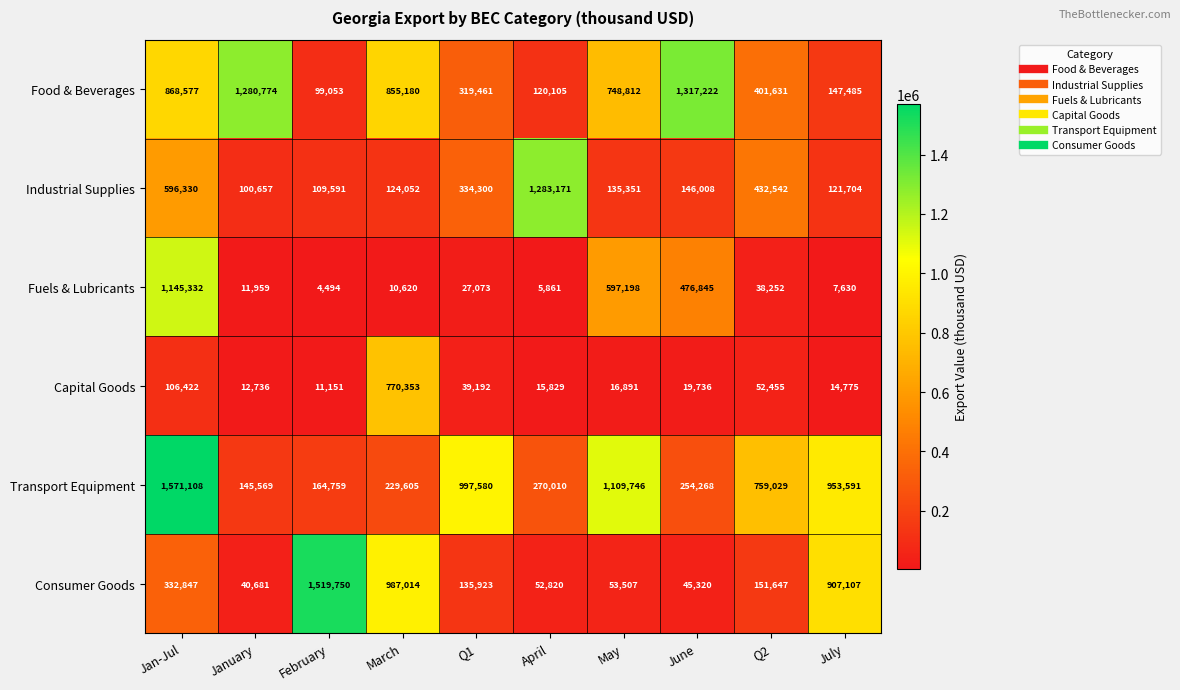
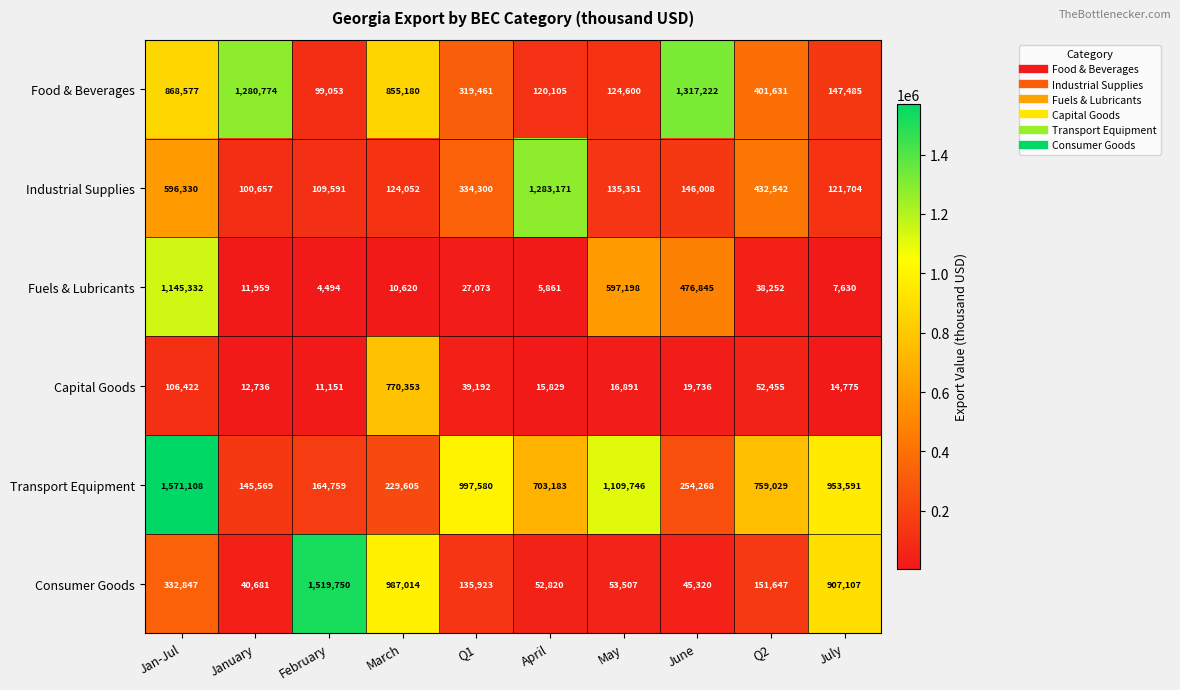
  {
    "Food & Beverages": {
      "Jan-Jul": "868,577",
      "January": "1,280,774",
      "February": "99,053",
      "March": "855,180",
      "Q1": "319,461",
      "April": "120,105",
-     "May": "748,812",
+     "May": "124,600",
      "June": "1,317,222",
      "Q2": "401,631",
      "July": "147,485"
    },
    "Industrial Supplies": {
      "Jan-Jul": "596,330",
      "January": "100,657",
      "February": "109,591",
      "March": "124,052",
      "Q1": "334,300",
      "April": "1,283,171",
      "May": "135,351",
      "June": "146,008",
      "Q2": "432,542",
      "July": "121,704"
    },
    "Fuels & Lubricants": {
      "Jan-Jul": "1,145,332",
      "January": "11,959",
      "February": "4,494",
      "March": "10,620",
      "Q1": "27,073",
      "April": "5,861",
      "May": "597,198",
      "June": "476,845",
      "Q2": "38,252",
      "July": "7,630"
    },
    "Capital Goods": {
      "Jan-Jul": "106,422",
      "January": "12,736",
      "February": "11,151",
      "March": "770,353",
      "Q1": "39,192",
      "April": "15,829",
      "May": "16,891",
      "June": "19,736",
      "Q2": "52,455",
      "July": "14,775"
    },
    "Transport Equipment": {
      "Jan-Jul": "1,571,108",
      "January": "145,569",
      "February": "164,759",
      "March": "229,605",
      "Q1": "997,580",
-     "April": "270,010",
+     "April": "703,183",
      "May": "1,109,746",
      "June": "254,268",
      "Q2": "759,029",
      "July": "953,591"
    },
    "Consumer Goods": {
      "Jan-Jul": "332,847",
      "January": "40,681",
      "February": "1,519,750",
      "March": "987,014",
      "Q1": "135,923",
      "April": "52,820",
      "May": "53,507",
      "June": "45,320",
      "Q2": "151,647",
      "July": "907,107"
    }
  }
